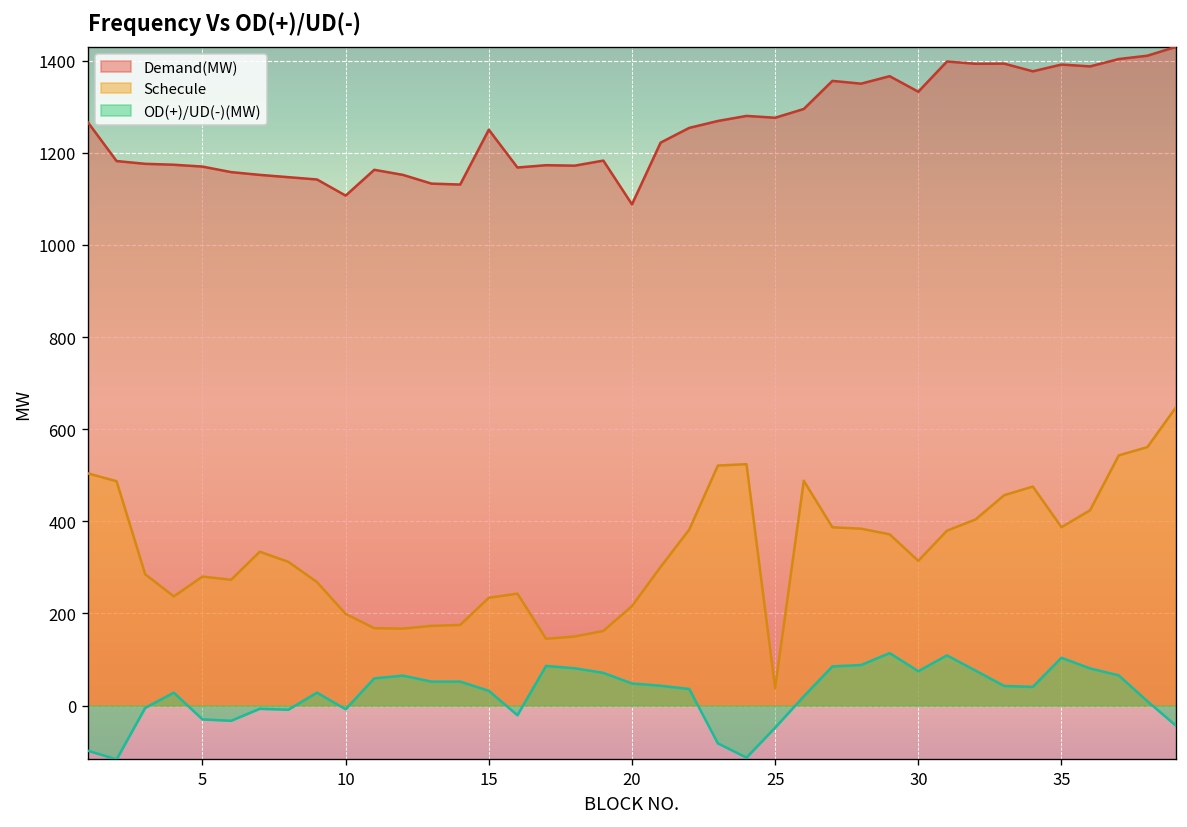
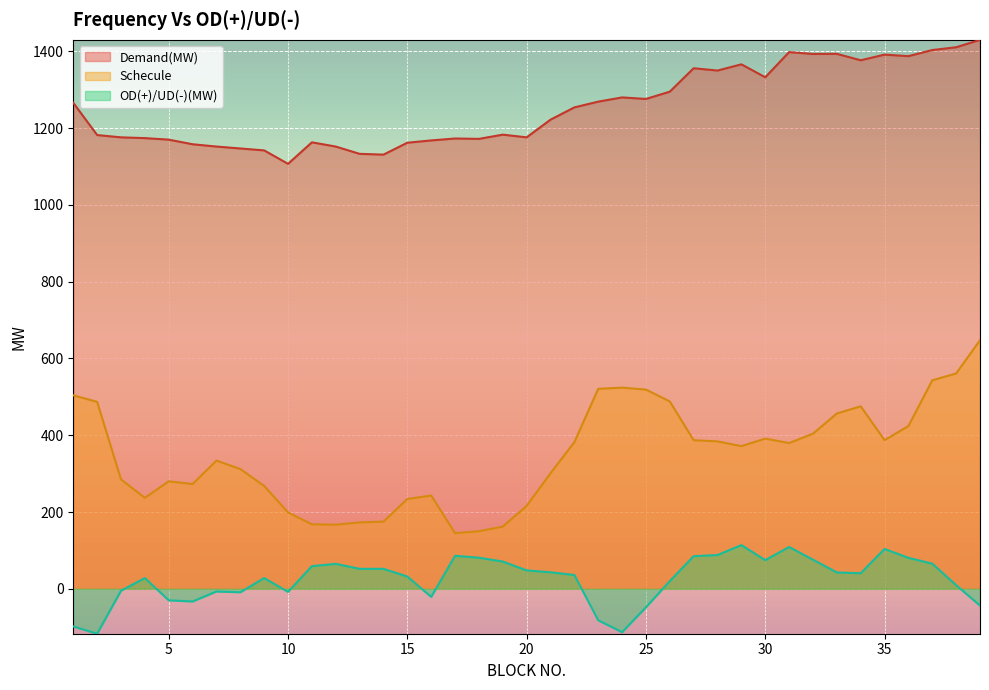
  {
    "Demand(MW)": {
      "5": 1170,
      "10": 1110,
-     "15": 1250,
-     "20": 1090,
+     "15": 1160,
+     "20": 1180,
      "25": 1280,
      "30": 1330,
      "35": 1390
    },
    "Schecule": {
      "5": 280,
      "10": 200,
      "15": 230,
      "20": 220,
-     "25": 40,
-     "30": 310,
+     "25": 520,
+     "30": 390,
      "35": 390
    }
  }
